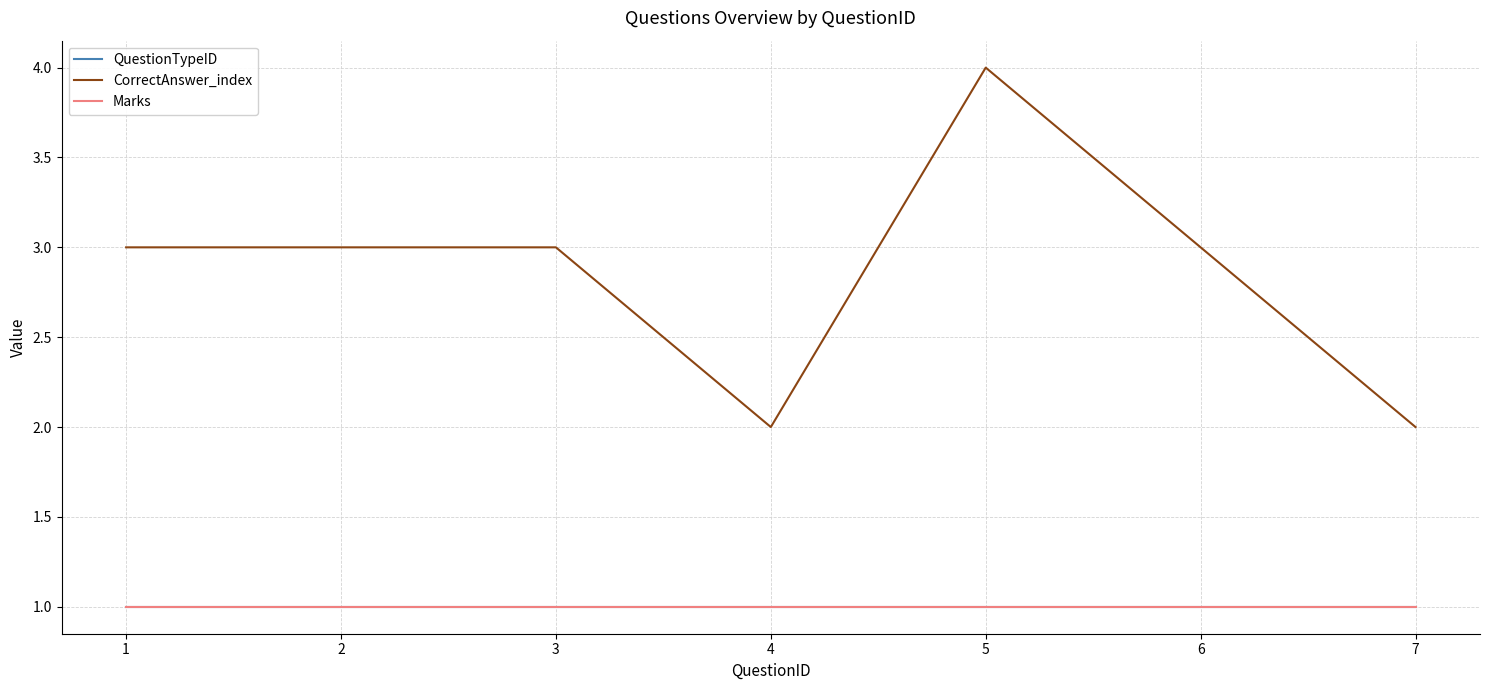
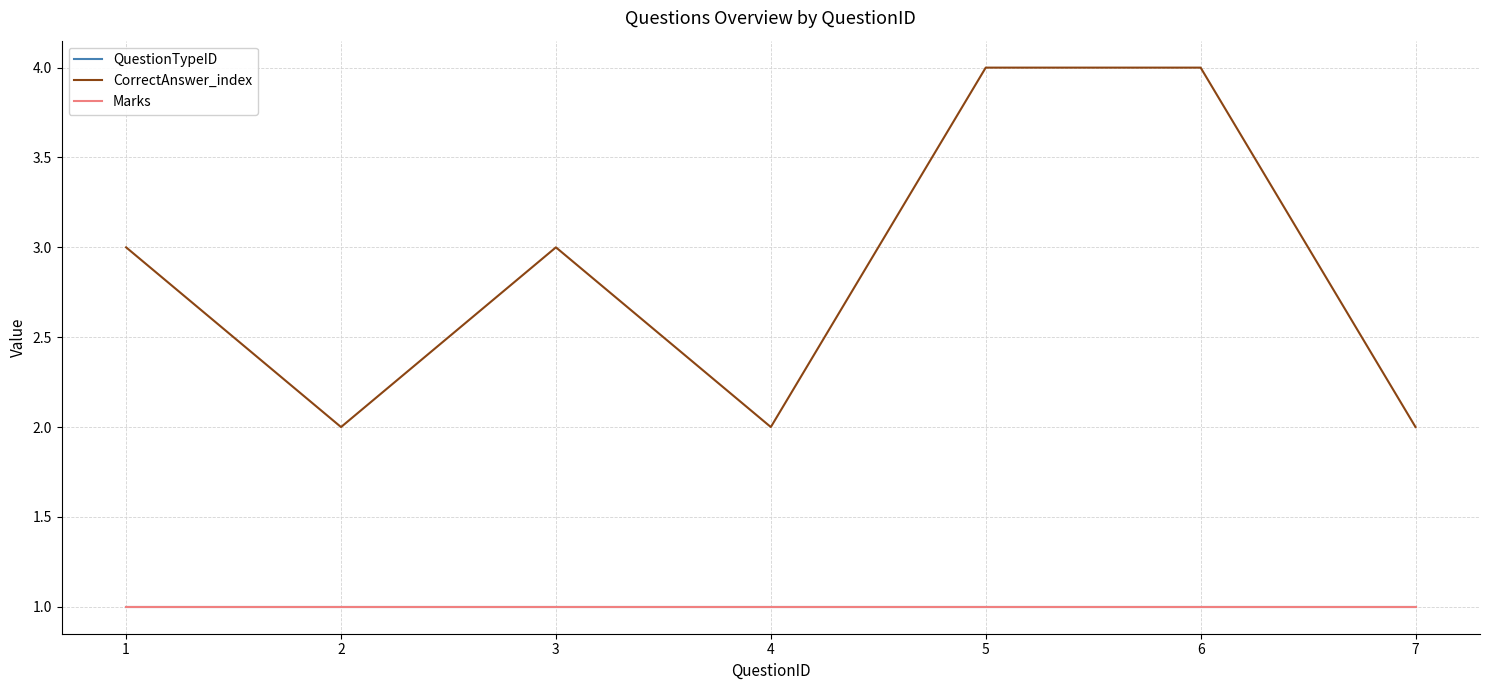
  {
    "Marks": {
      "1": 1,
      "2": 1,
      "3": 1,
      "4": 1,
      "5": 1,
      "6": 1,
      "7": 1
    },
    "CorrectAnswer_index": {
      "1": 3,
-     "2": 3,
+     "2": 2,
      "3": 3,
      "4": 2,
      "5": 4,
-     "6": 3,
+     "6": 4,
      "7": 2
    }
  }
